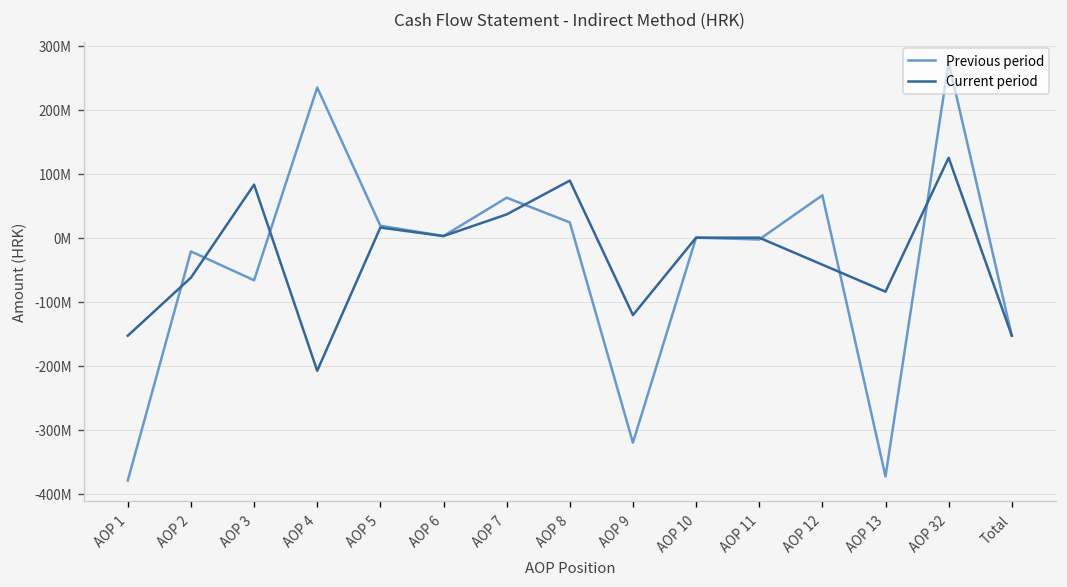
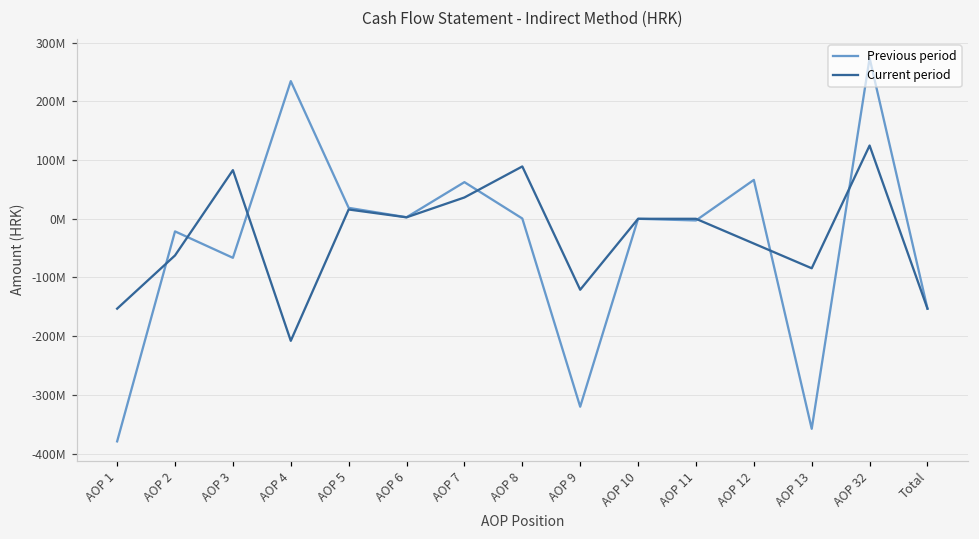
  {
    "Previous period": {
      "AOP 1": -380000000,
      "AOP 2": -20000000,
      "AOP 3": -70000000,
      "AOP 4": 230000000,
      "AOP 7": 60000000,
-     "AOP 8": 20000000,
+     "AOP 8": 0,
      "AOP 9": -320000000,
      "AOP 12": 70000000,
-     "AOP 13": -370000000
+     "AOP 13": -360000000
    },
    "Current period": {
      "AOP 1": -150000000,
      "AOP 2": -60000000,
      "AOP 3": 80000000,
      "AOP 4": -210000000,
      "AOP 7": 40000000,
      "AOP 8": 90000000,
      "AOP 9": -120000000,
      "AOP 12": -40000000,
      "AOP 13": -80000000,
      "AOP 32": 120000000
    }
  }
